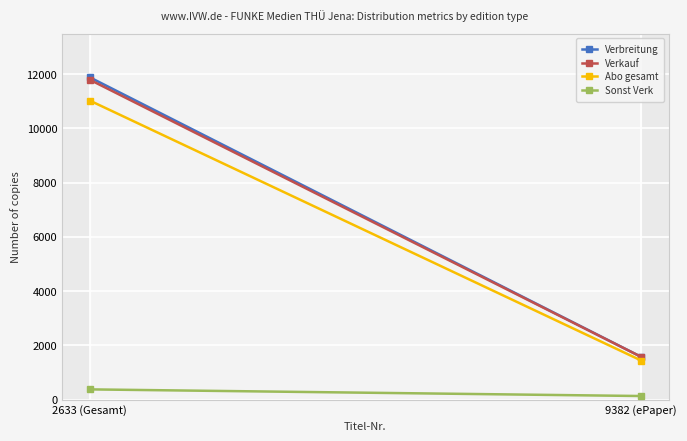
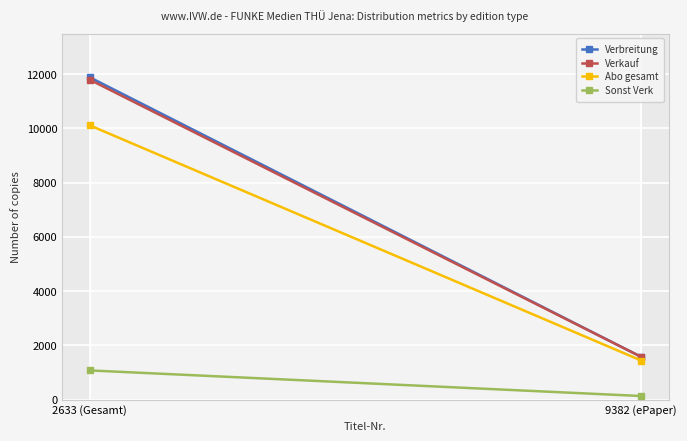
  {
    "Abo gesamt": {
-     "2633 (Gesamt)": 11000,
+     "2633 (Gesamt)": 10100,
      "9382 (ePaper)": 1400
    },
    "Sonst Verk": {
-     "2633 (Gesamt)": 400,
+     "2633 (Gesamt)": 1100,
      "9382 (ePaper)": 100
    }
  }
